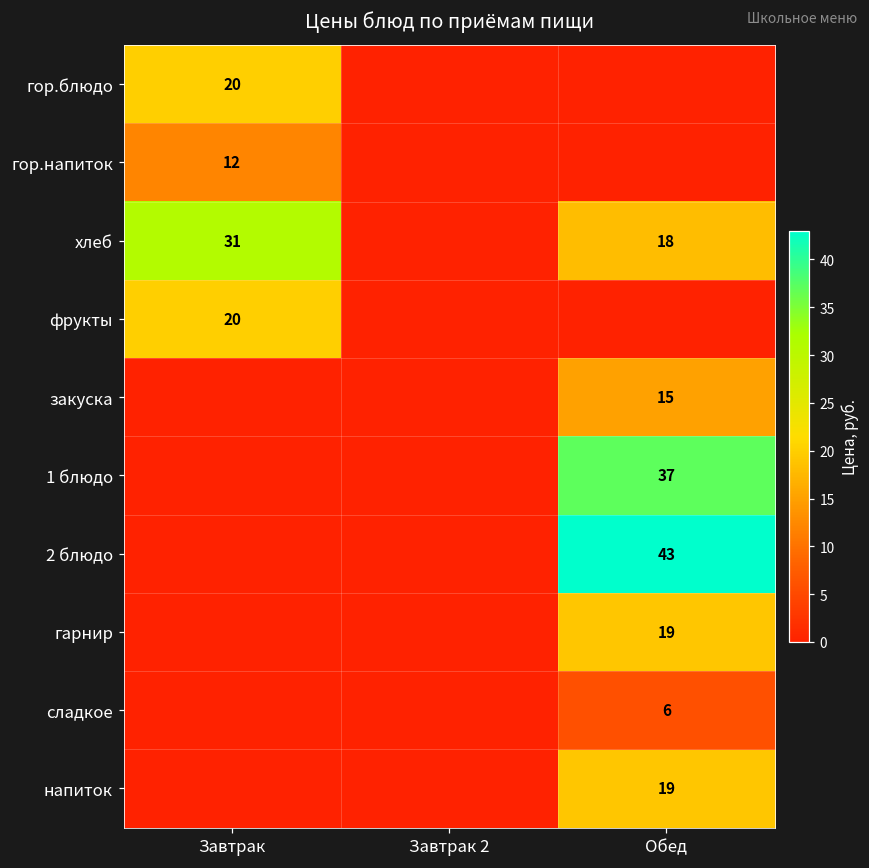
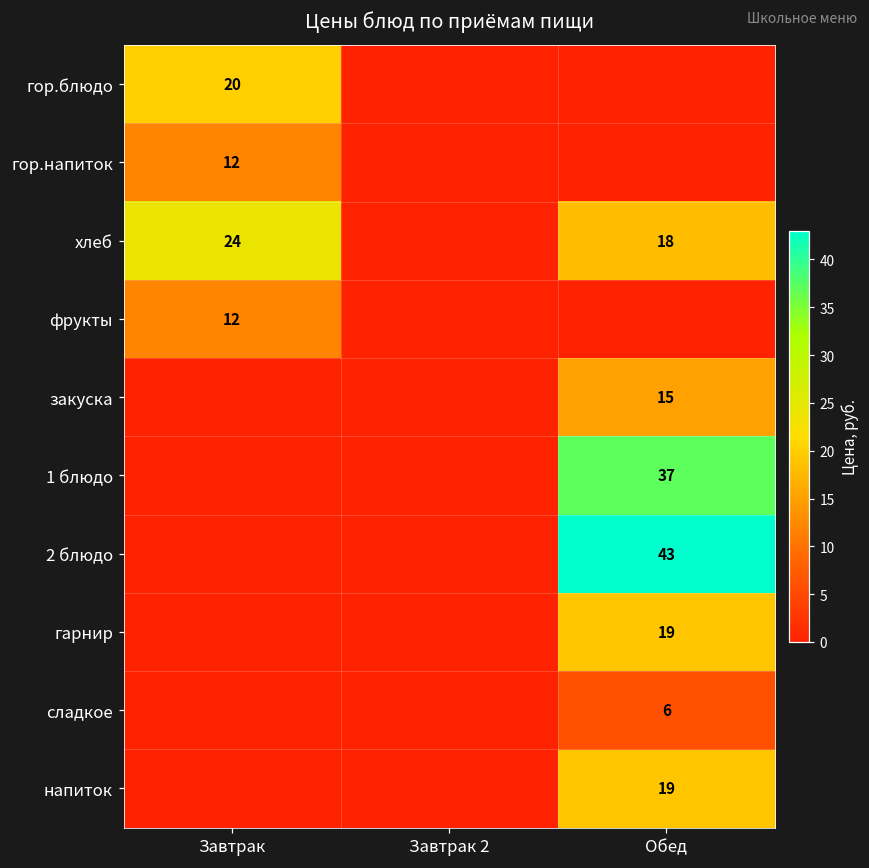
  {
    "гор.блюдо": {
      "Завтрак": 20
    },
    "гор.напиток": {
      "Завтрак": 12
    },
    "хлеб": {
-     "Завтрак": 31,
+     "Завтрак": 24,
      "Обед": 18
    },
    "фрукты": {
-     "Завтрак": 20
+     "Завтрак": 12
    },
    "закуска": {
      "Обед": 15
    },
    "1 блюдо": {
      "Обед": 37
    },
    "2 блюдо": {
      "Обед": 43
    },
    "гарнир": {
      "Обед": 19
    },
    "сладкое": {
      "Обед": 6
    },
    "напиток": {
      "Обед": 19
    }
  }
